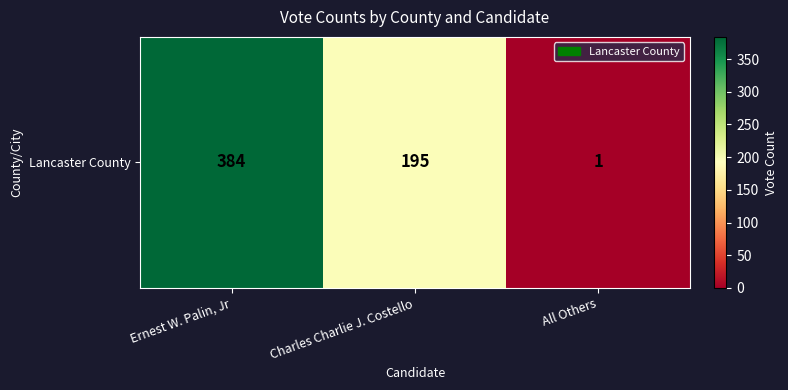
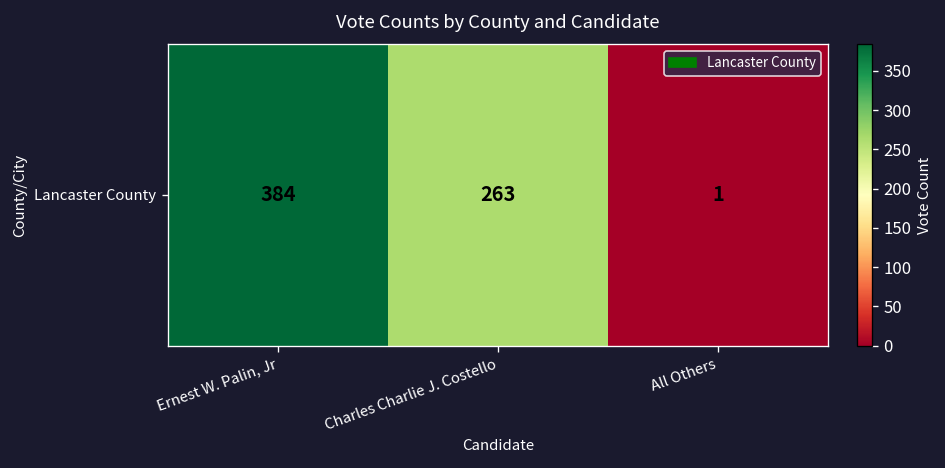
  {
    "Lancaster County": {
      "Ernest W. Palin, Jr": 384,
-     "Charles Charlie J. Costello": 195,
+     "Charles Charlie J. Costello": 263,
      "All Others": 1
    }
  }
